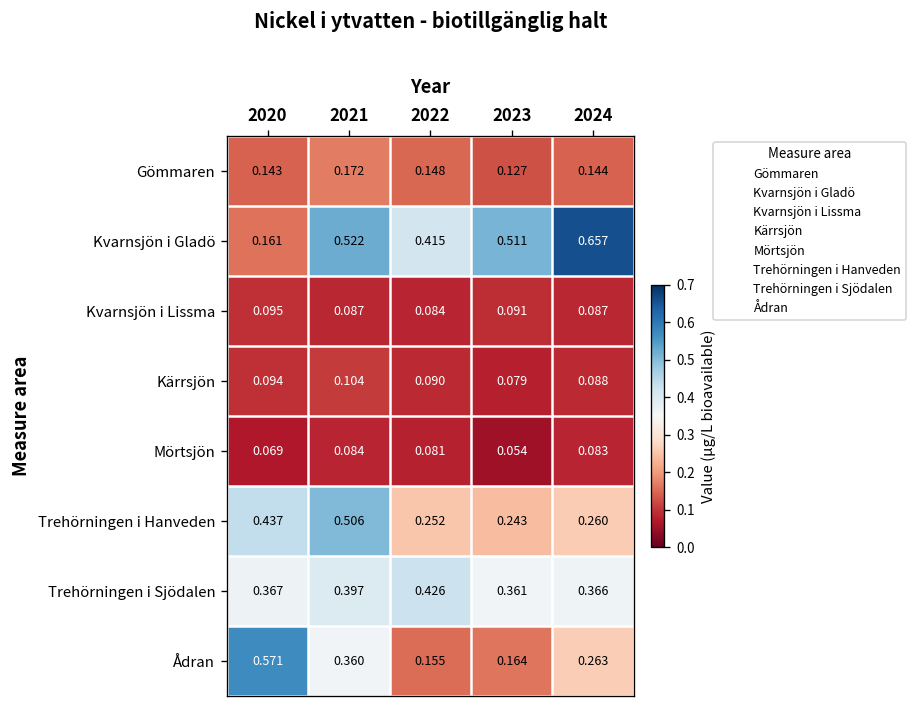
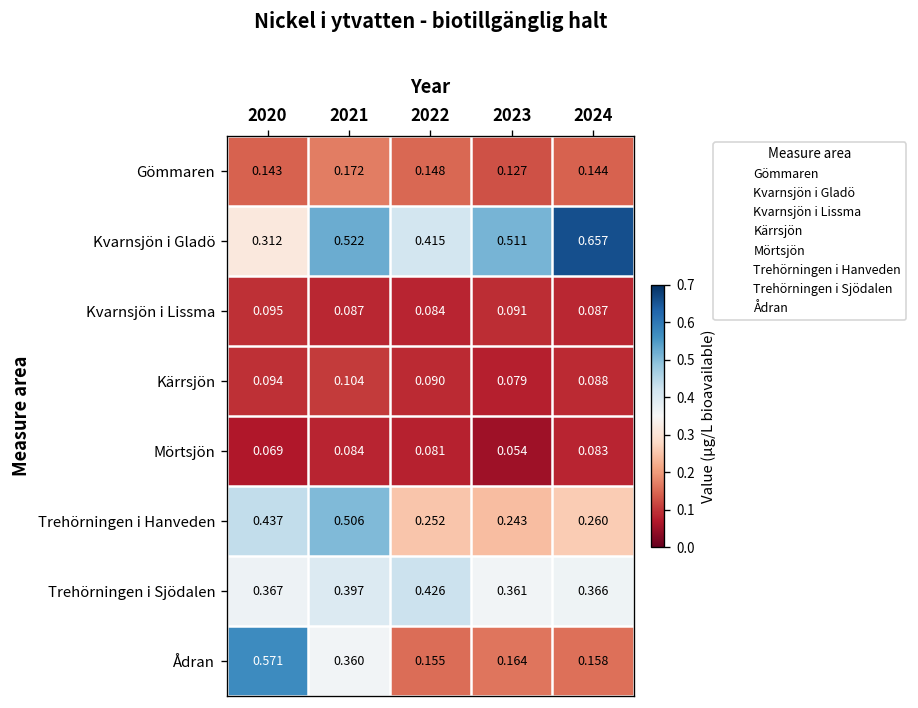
  {
    "Gömmaren": {
      "2020": 0.143,
      "2021": 0.172,
      "2022": 0.148,
      "2023": 0.127,
      "2024": 0.144
    },
    "Kvarnsjön i Gladö": {
-     "2020": 0.161,
+     "2020": 0.312,
      "2021": 0.522,
      "2022": 0.415,
      "2023": 0.511,
      "2024": 0.657
    },
    "Kvarnsjön i Lissma": {
      "2020": 0.095,
      "2021": 0.087,
      "2022": 0.084,
      "2023": 0.091,
      "2024": 0.087
    },
    "Kärrsjön": {
      "2020": 0.094,
      "2021": 0.104,
      "2022": 0.090,
      "2023": 0.079,
      "2024": 0.088
    },
    "Mörtsjön": {
      "2020": 0.069,
      "2021": 0.084,
      "2022": 0.081,
      "2023": 0.054,
      "2024": 0.083
    },
    "Trehörningen i Hanveden": {
      "2020": 0.437,
      "2021": 0.506,
      "2022": 0.252,
      "2023": 0.243,
      "2024": 0.260
    },
    "Trehörningen i Sjödalen": {
      "2020": 0.367,
      "2021": 0.397,
      "2022": 0.426,
      "2023": 0.361,
      "2024": 0.366
    },
    "Ådran": {
      "2020": 0.571,
      "2021": 0.360,
      "2022": 0.155,
      "2023": 0.164,
-     "2024": 0.263
+     "2024": 0.158
    }
  }
